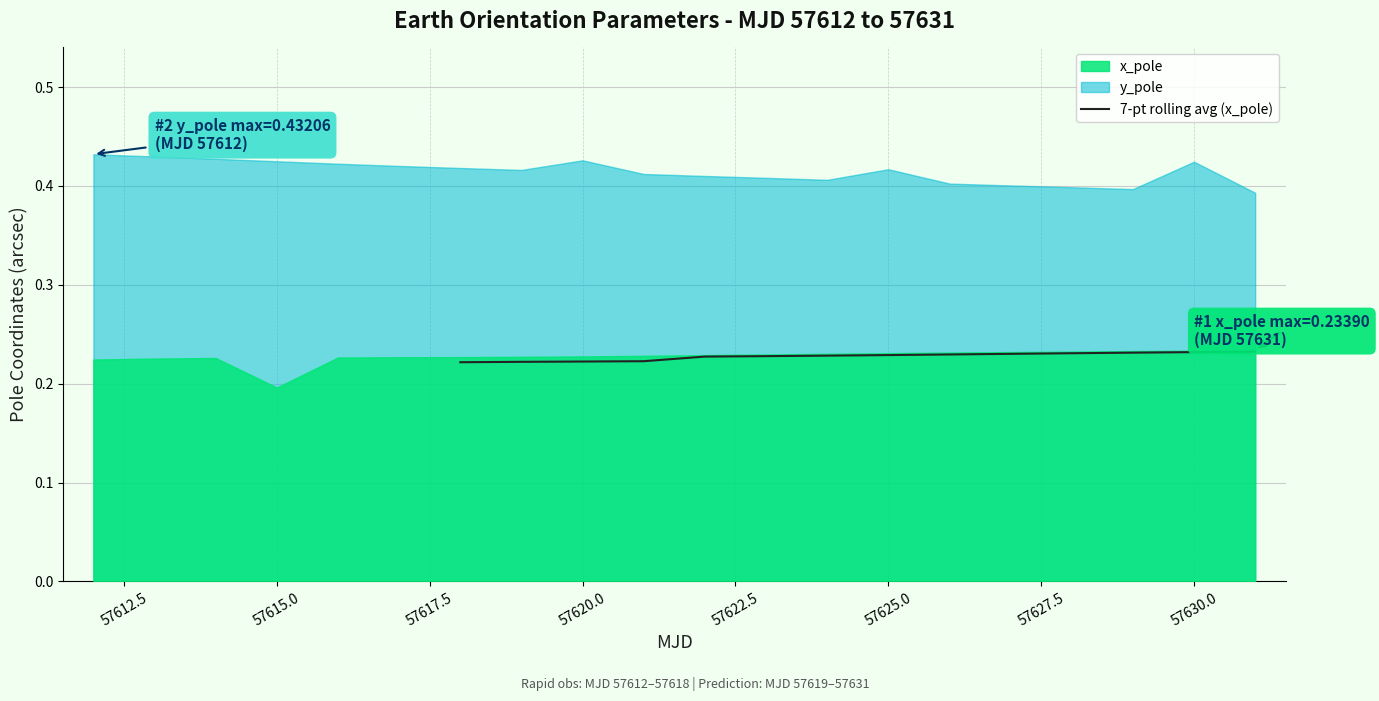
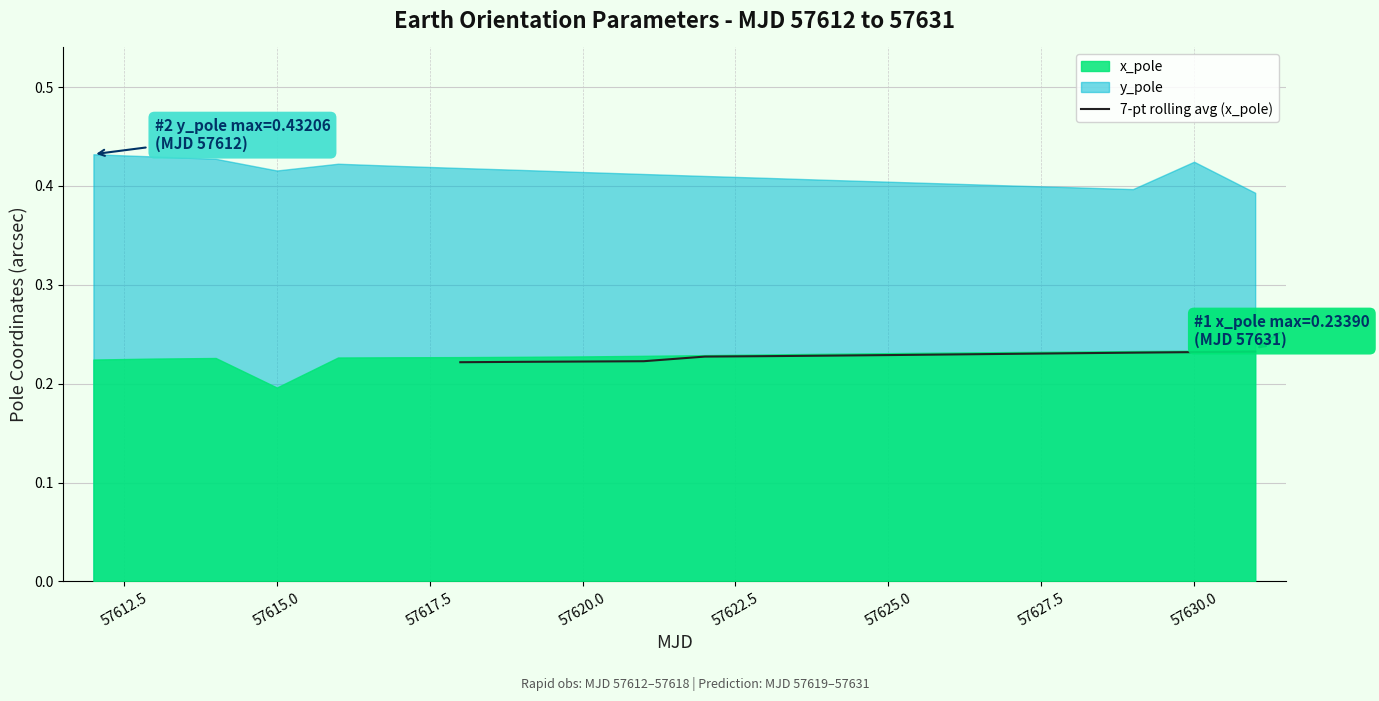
  {
    "x_pole": {
      "57615.0": 0.20,
      "57620.0": 0.23
    },
    "7-pt rolling avg (x_pole)": {
      "57620.0": 0.22
    },
    "y_pole": {
-     "57615.0": 0.425,
-     "57620.0": 0.43,
-     "57625.0": 0.42,
+     "57615.0": 0.416,
+     "57620.0": 0.41,
+     "57625.0": 0.40,
      "57630.0": 0.42
    }
  }
